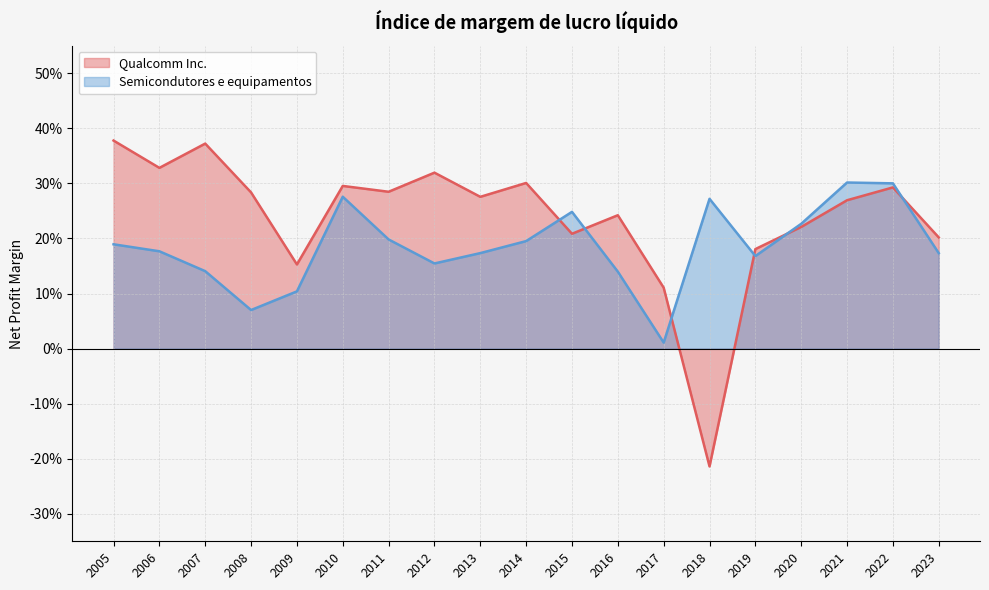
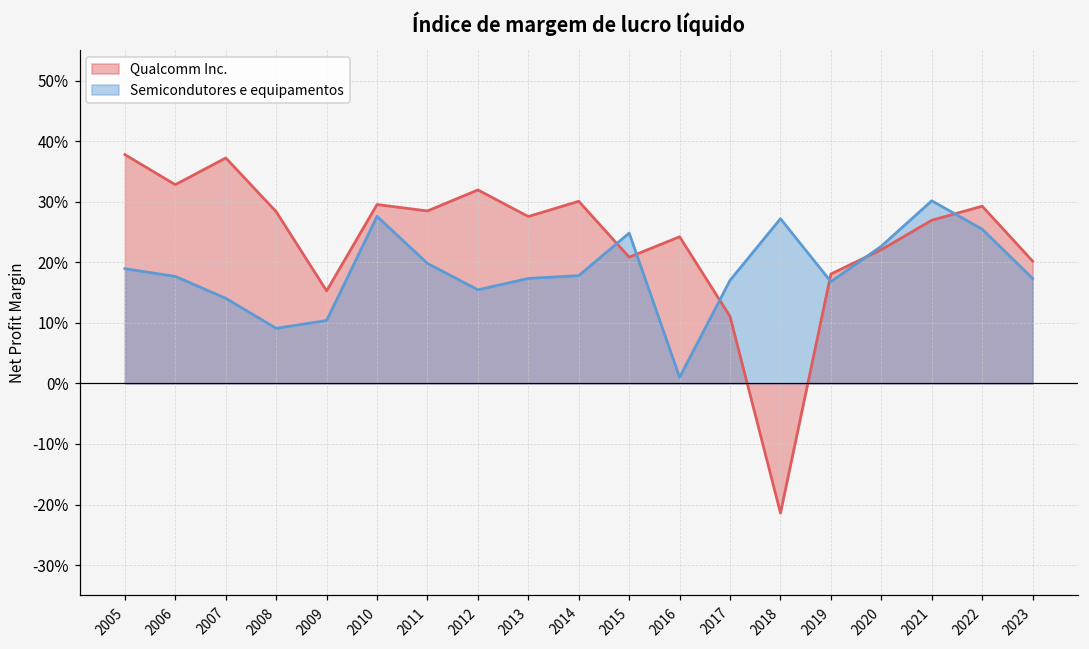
  {
    "Semicondutores e equipamentos": {
      "2005": "19%",
      "2006": "18%",
      "2007": "14%",
-     "2008": "7%",
+     "2008": "9%",
      "2009": "10%",
      "2010": "28%",
      "2011": "20%",
      "2012": "15%",
      "2013": "17%",
-     "2014": "20%",
+     "2014": "18%",
      "2015": "25%",
-     "2016": "14%",
-     "2017": "1%",
+     "2016": "1%",
+     "2017": "17%",
      "2018": "27%",
      "2019": "17%",
      "2020": "23%",
      "2021": "30%",
-     "2022": "30%",
+     "2022": "25%",
      "2023": "17%"
    }
  }
